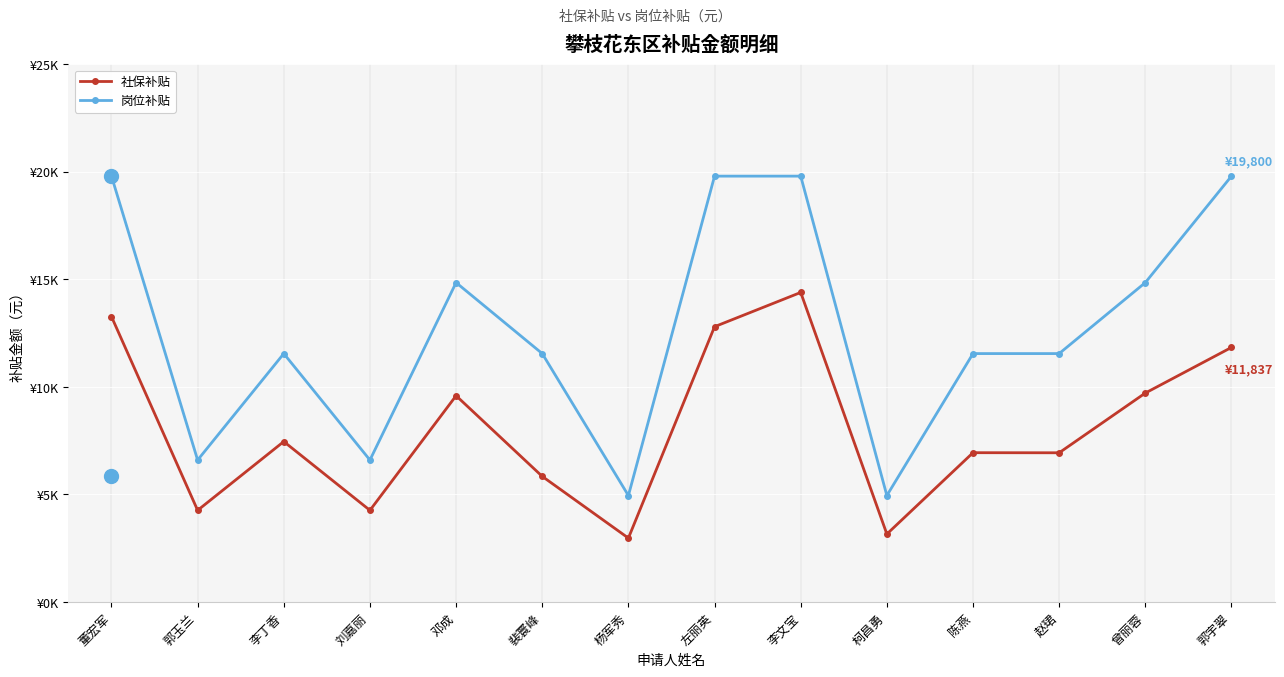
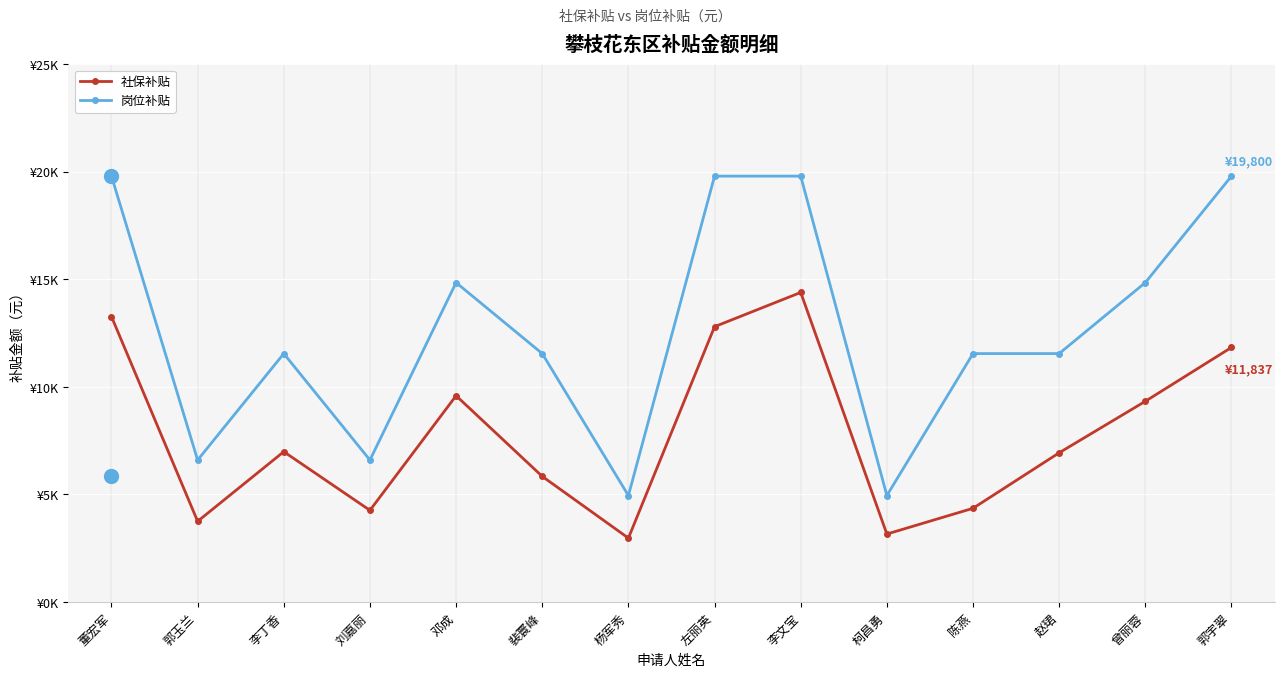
  {
    "社保补贴": {
      "董宏军": "¥13300",
-     "郭玉兰": "¥4300",
-     "李丁香": "¥7500",
+     "郭玉兰": "¥3800",
+     "李丁香": "¥7000",
      "刘嘉丽": "¥4300",
      "邓成": "¥9600",
      "裴寰峰": "¥5800",
      "杨军秀": "¥3000",
      "左丽英": "¥12800",
      "李文宝": "¥14400",
      "柯昌勇": "¥3200",
-     "陈燕": "¥6900",
+     "陈燕": "¥4400",
      "赵珺": "¥6900",
-     "曾丽蓉": "¥9700"
+     "曾丽蓉": "¥9300"
    }
  }
